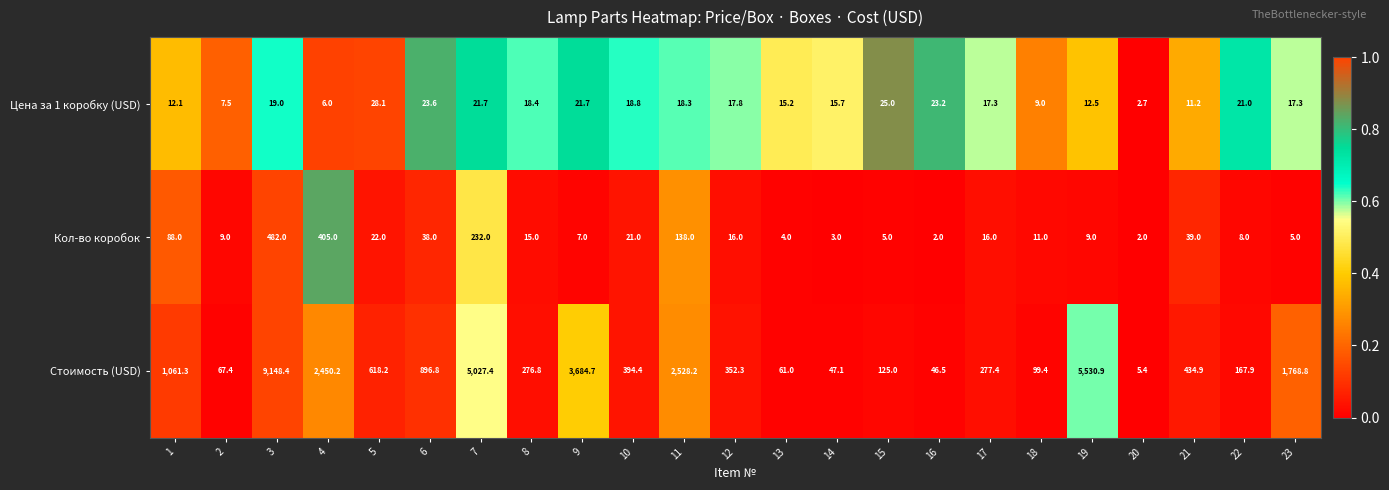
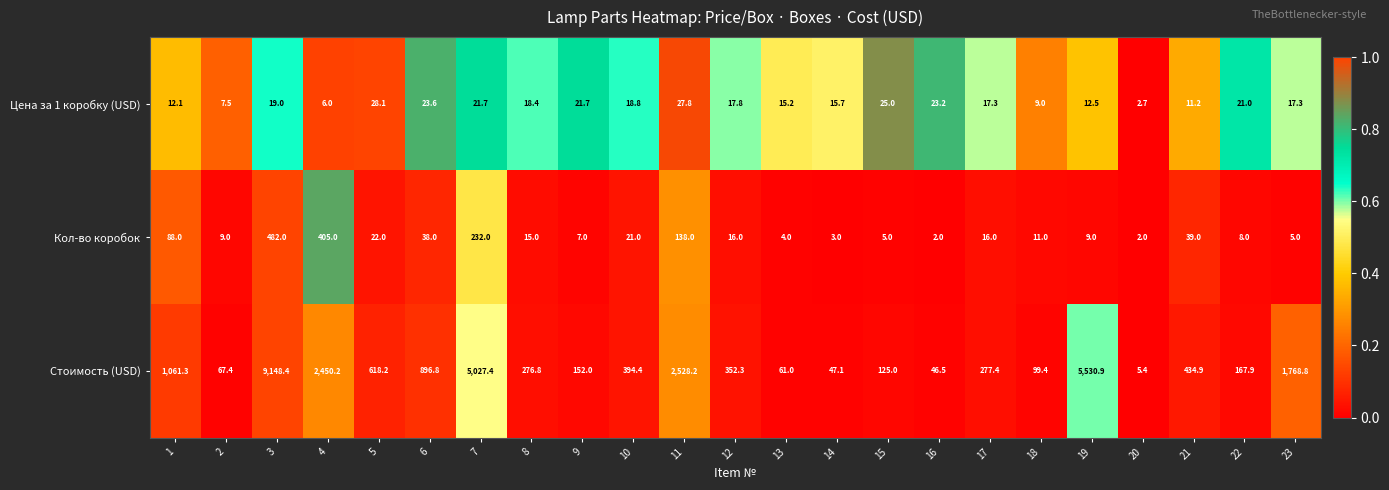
  {
    "Цена за 1 коробку (USD)": {
      "1": "12.1",
      "2": "7.5",
      "3": "19.0",
      "4": "6.0",
      "5": "28.1",
      "6": "23.6",
      "7": "21.7",
      "8": "18.4",
      "9": "21.7",
      "10": "18.8",
-     "11": "18.3",
+     "11": "27.8",
      "12": "17.8",
      "13": "15.2",
      "14": "15.7",
      "15": "25.0",
      "16": "23.2",
      "17": "17.3",
      "18": "9.0",
      "19": "12.5",
      "20": "2.7",
      "21": "11.2",
      "22": "21.0",
      "23": "17.3"
    },
    "Кол-во коробок": {
      "1": "88.0",
      "2": "9.0",
      "3": "482.0",
      "4": "405.0",
      "5": "22.0",
      "6": "38.0",
      "7": "232.0",
      "8": "15.0",
      "9": "7.0",
      "10": "21.0",
      "11": "138.0",
      "12": "16.0",
      "13": "4.0",
      "14": "3.0",
      "15": "5.0",
      "16": "2.0",
      "17": "16.0",
      "18": "11.0",
      "19": "9.0",
      "20": "2.0",
      "21": "39.0",
      "22": "8.0",
      "23": "5.0"
    },
    "Стоимость (USD)": {
      "1": "1,061.3",
      "2": "67.4",
      "3": "9,148.4",
      "4": "2,450.2",
      "5": "618.2",
      "6": "896.8",
      "7": "5,027.4",
      "8": "276.8",
-     "9": "3,684.7",
+     "9": "152.0",
      "10": "394.4",
      "11": "2,528.2",
      "12": "352.3",
      "13": "61.0",
      "14": "47.1",
      "15": "125.0",
      "16": "46.5",
      "17": "277.4",
      "18": "99.4",
      "19": "5,530.9",
      "20": "5.4",
      "21": "434.9",
      "22": "167.9",
      "23": "1,768.8"
    }
  }
